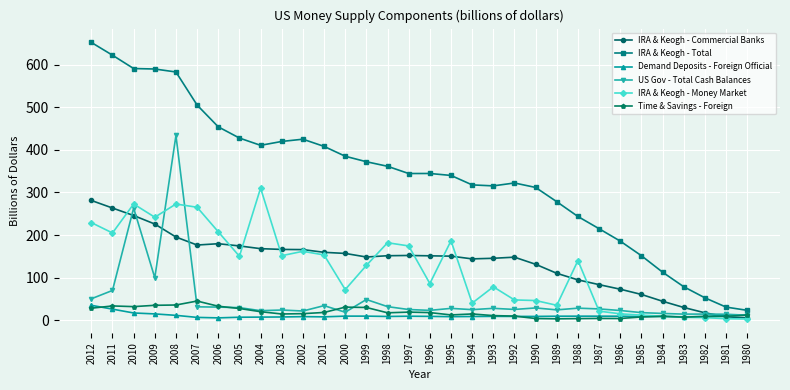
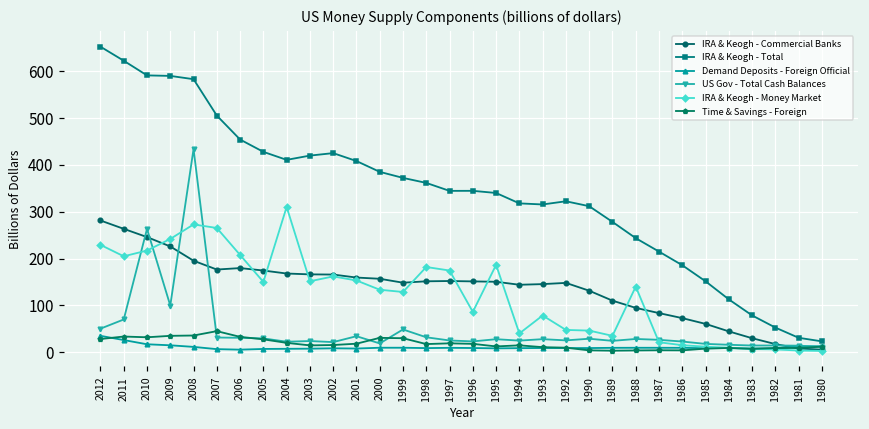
  {
    "IRA & Keogh - Money Market": {
      "2012": 230,
      "2011": 200,
-     "2010": 270,
+     "2010": 220,
      "2009": 240,
      "2008": 270,
      "2007": 270,
      "2006": 210,
      "2005": 150,
      "2004": 310,
      "2003": 150,
      "2001": 150,
-     "2000": 70,
+     "2000": 130,
      "1999": 130,
      "1998": 180,
      "1997": 170,
      "1996": 90,
      "1995": 190,
      "1994": 40,
      "1993": 80,
      "1992": 50,
      "1990": 50,
      "1989": 40,
      "1988": 140
    }
  }
